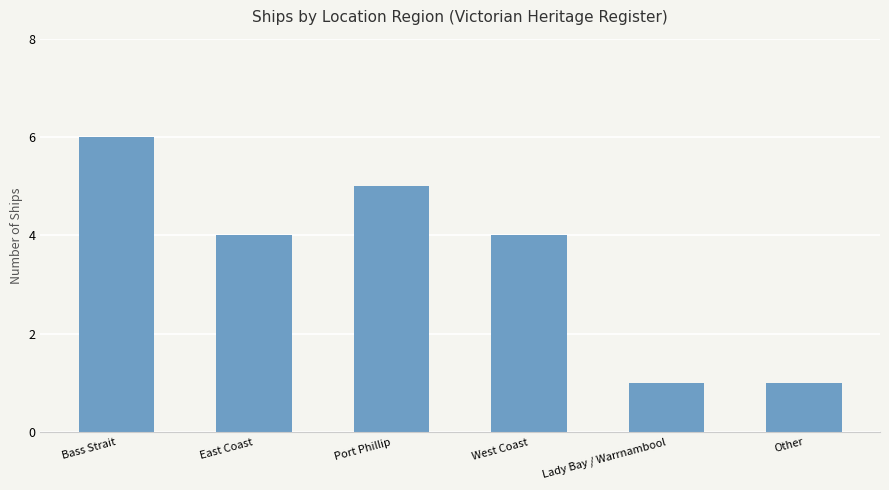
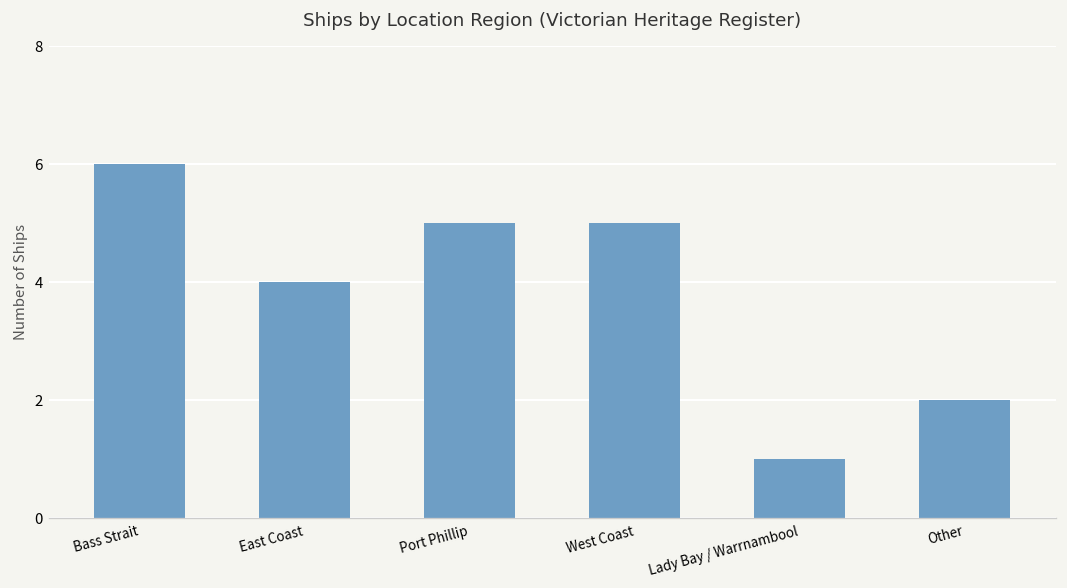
  {
    "Bass Strait": 6,
    "East Coast": 4,
    "Port Phillip": 5,
-   "West Coast": 4,
+   "West Coast": 5,
    "Lady Bay / Warrnambool": 1,
-   "Other": 1
+   "Other": 2
  }
